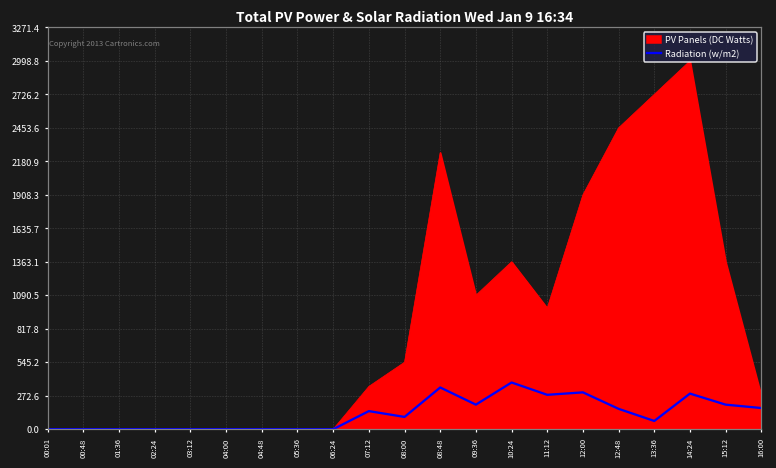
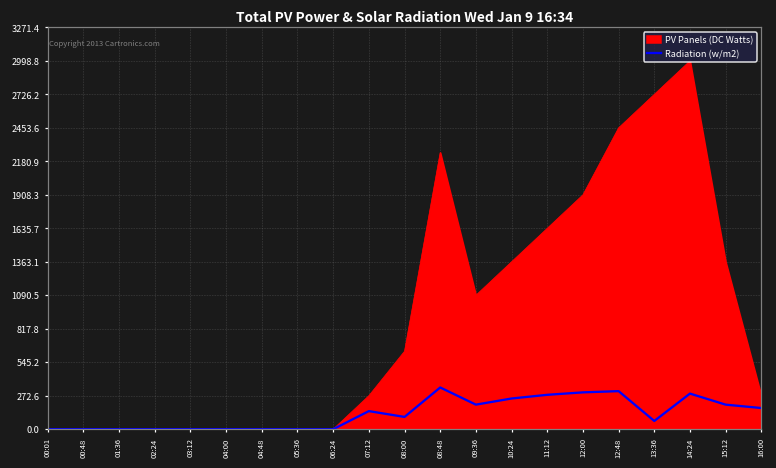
  {
    "PV Panels (DC Watts)": {
-     "07:12": 350,
-     "08:00": 550,
+     "07:12": 270,
+     "08:00": 630,
      "08:48": 2250,
      "09:36": 1090,
      "10:24": 1360,
-     "11:12": 990,
+     "11:12": 1640,
      "12:00": 1910,
      "12:48": 2450,
      "13:36": 2730,
      "15:12": 1360,
      "16:00": 270
    },
    "Radiation (w/m2)": {
      "07:12": 150,
      "08:00": 100,
      "08:48": 340,
      "09:36": 200,
-     "10:24": 380,
+     "10:24": 250,
      "11:12": 280,
      "12:00": 300,
-     "12:48": 170,
+     "12:48": 310,
      "13:36": 70,
      "14:24": 290,
      "15:12": 200,
      "16:00": 170
    }
  }
